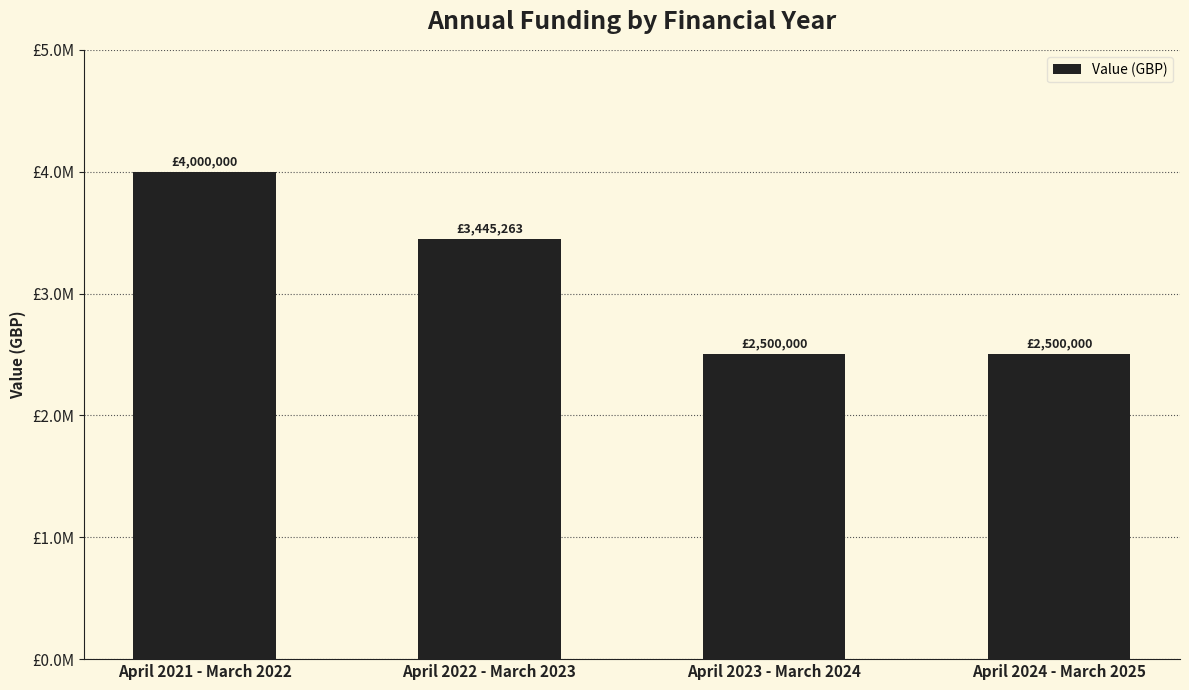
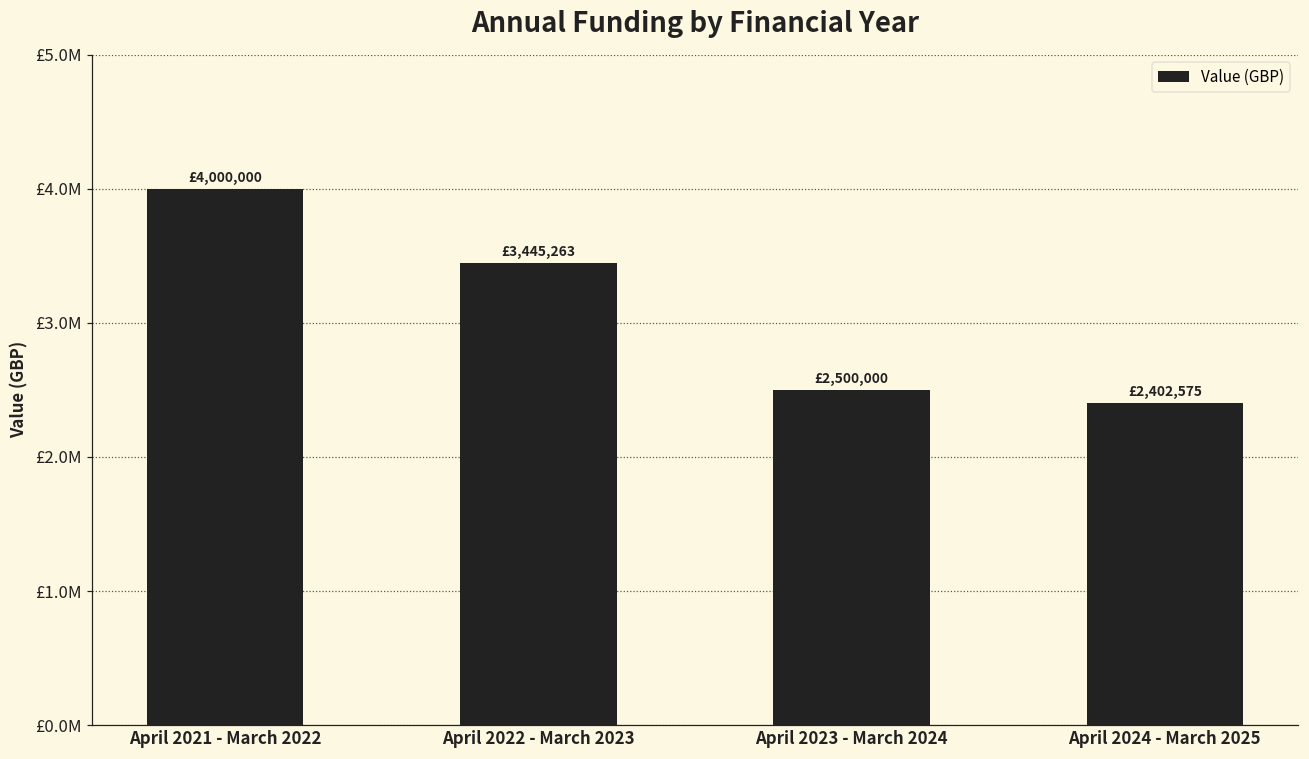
  {
    "April 2021 - March 2022": "£4,000,000",
    "April 2022 - March 2023": "£3,445,263",
    "April 2023 - March 2024": "£2,500,000",
-   "April 2024 - March 2025": "£2,500,000"
+   "April 2024 - March 2025": "£2,402,575"
  }
